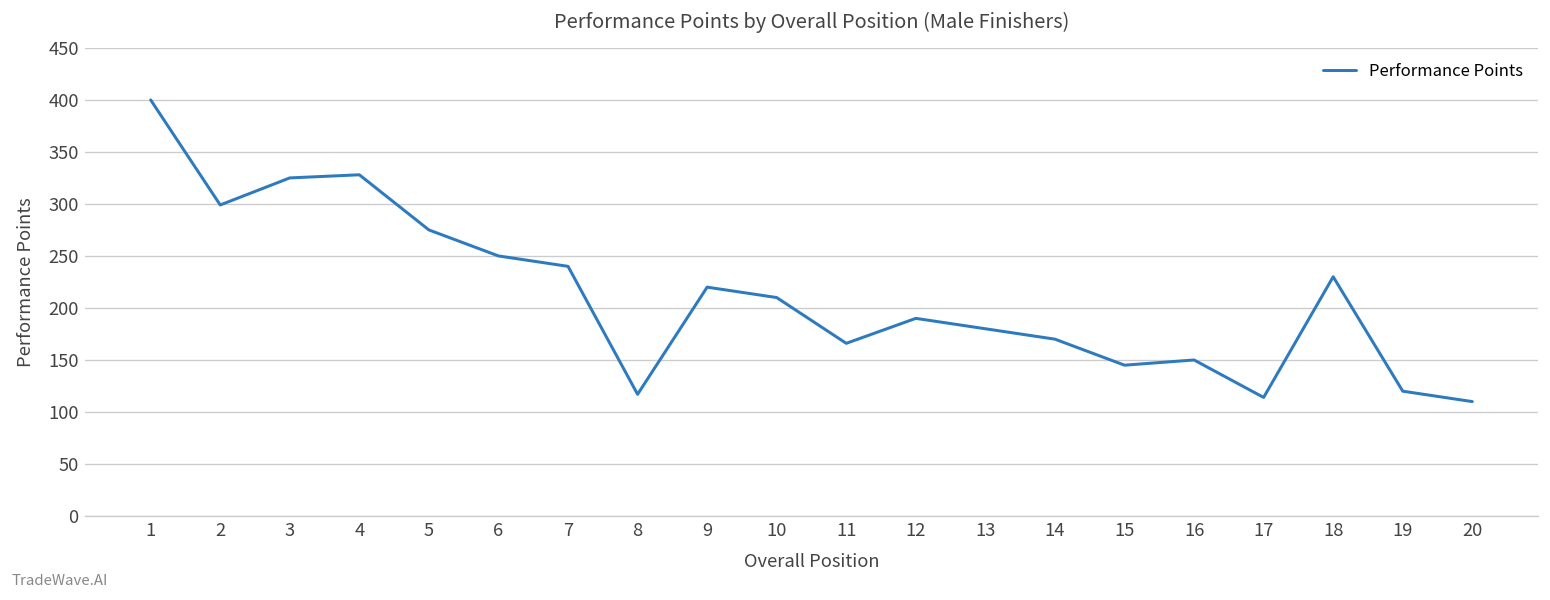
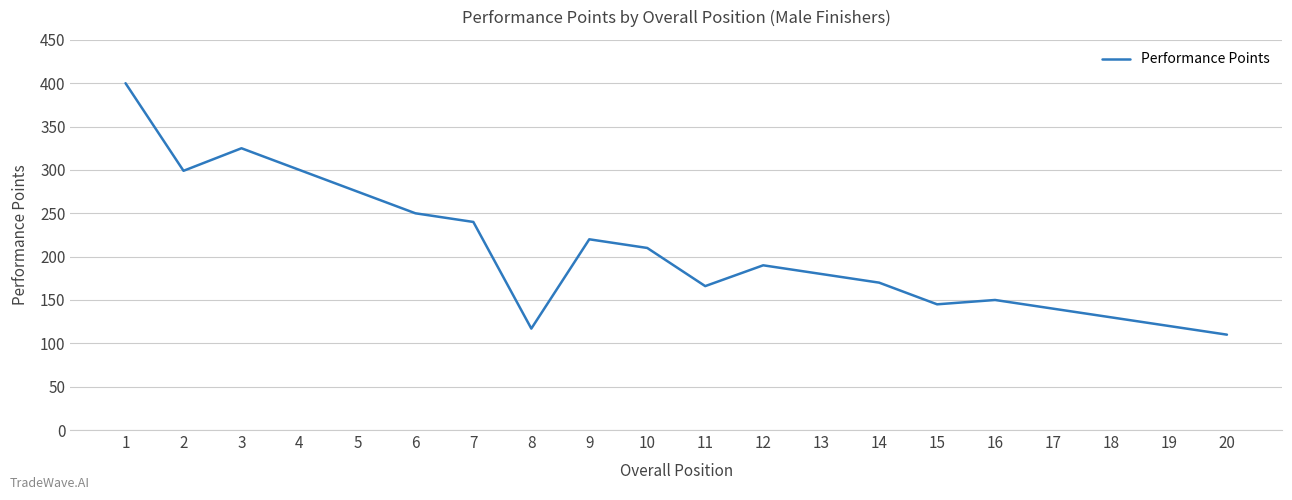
  {
    "1": 400,
    "2": 300,
    "3": 330,
-   "4": 330,
+   "4": 300,
    "5": 280,
    "6": 250,
    "7": 240,
    "8": 120,
    "9": 220,
    "10": 210,
    "11": 170,
    "12": 190,
    "13": 180,
    "14": 170,
    "15": 150,
    "16": 150,
-   "17": 110,
-   "18": 230,
+   "17": 140,
+   "18": 130,
    "19": 120,
    "20": 110
  }
